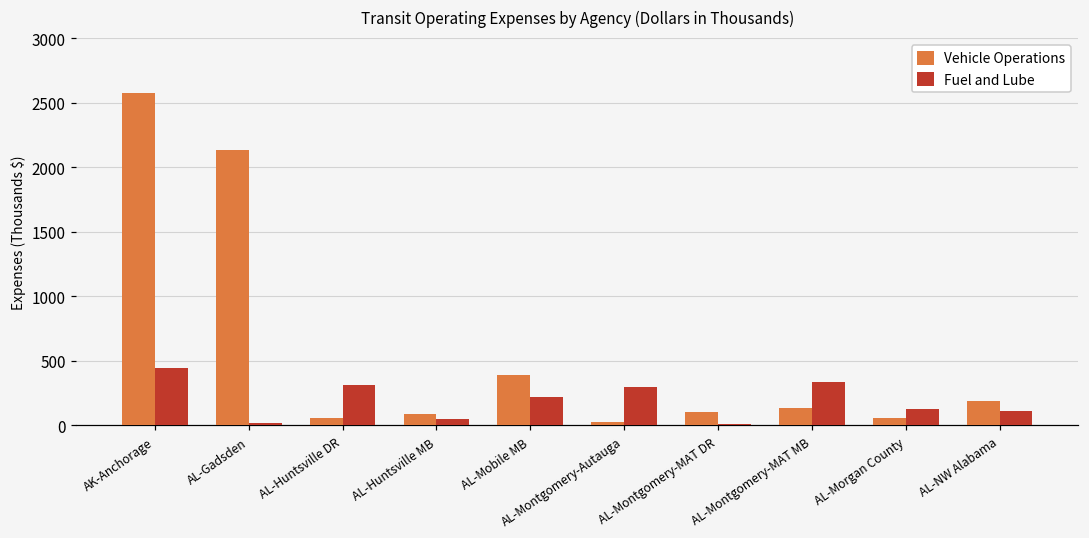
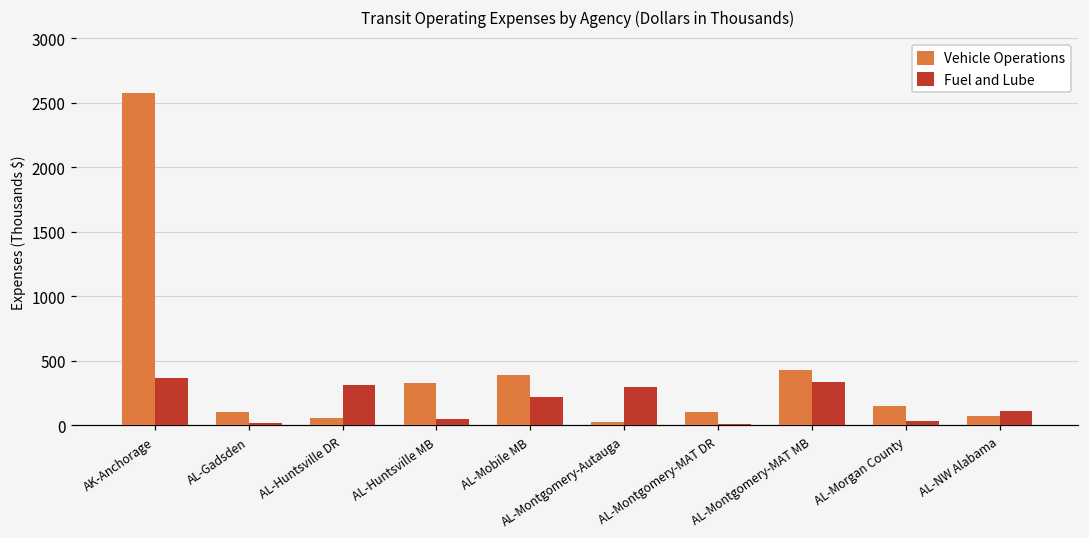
  {
    "Vehicle Operations": {
      "AK-Anchorage": 2580,
-     "AL-Gadsden": 2140,
+     "AL-Gadsden": 100,
      "AL-Huntsville DR": 50,
-     "AL-Huntsville MB": 80,
+     "AL-Huntsville MB": 330,
      "AL-Mobile MB": 390,
      "AL-Montgomery-Autauga": 20,
      "AL-Montgomery-MAT DR": 100,
-     "AL-Montgomery-MAT MB": 130,
-     "AL-Morgan County": 60,
-     "AL-NW Alabama": 180
+     "AL-Montgomery-MAT MB": 430,
+     "AL-Morgan County": 150,
+     "AL-NW Alabama": 70
    },
    "Fuel and Lube": {
-     "AK-Anchorage": 440,
+     "AK-Anchorage": 360,
      "AL-Huntsville DR": 310,
      "AL-Huntsville MB": 50,
      "AL-Mobile MB": 220,
      "AL-Montgomery-Autauga": 290,
      "AL-Montgomery-MAT MB": 330,
-     "AL-Morgan County": 120,
+     "AL-Morgan County": 30,
      "AL-NW Alabama": 110
    }
  }
